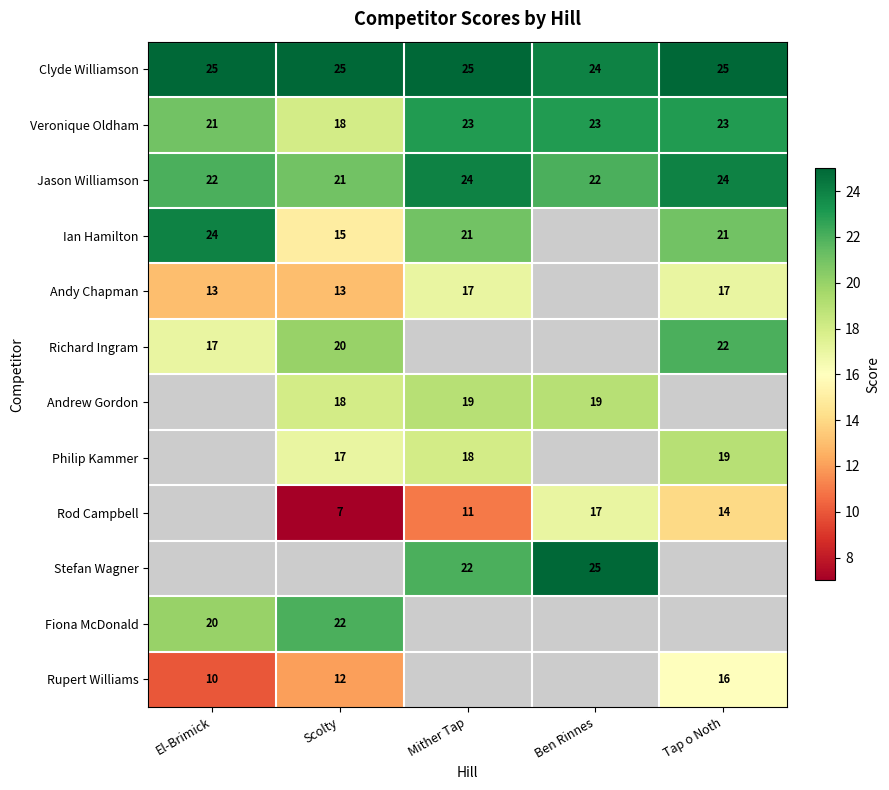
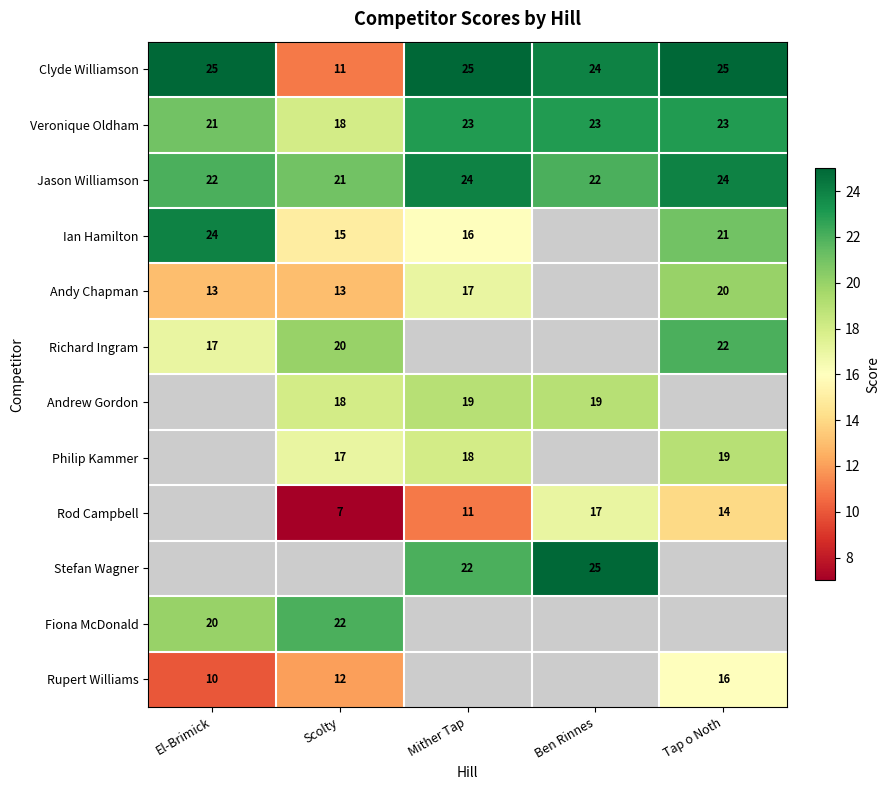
  {
    "Clyde Williamson": {
      "El-Brimick": 25,
-     "Scolty": 25,
+     "Scolty": 11,
      "Mither Tap": 25,
      "Ben Rinnes": 24,
      "Tap o Noth": 25
    },
    "Veronique Oldham": {
      "El-Brimick": 21,
      "Scolty": 18,
      "Mither Tap": 23,
      "Ben Rinnes": 23,
      "Tap o Noth": 23
    },
    "Jason Williamson": {
      "El-Brimick": 22,
      "Scolty": 21,
      "Mither Tap": 24,
      "Ben Rinnes": 22,
      "Tap o Noth": 24
    },
    "Ian Hamilton": {
      "El-Brimick": 24,
      "Scolty": 15,
-     "Mither Tap": 21,
+     "Mither Tap": 16,
      "Tap o Noth": 21
    },
    "Andy Chapman": {
      "El-Brimick": 13,
      "Scolty": 13,
      "Mither Tap": 17,
-     "Tap o Noth": 17
+     "Tap o Noth": 20
    },
    "Richard Ingram": {
      "El-Brimick": 17,
      "Scolty": 20,
      "Tap o Noth": 22
    },
    "Andrew Gordon": {
      "Scolty": 18,
      "Mither Tap": 19,
      "Ben Rinnes": 19
    },
    "Philip Kammer": {
      "Scolty": 17,
      "Mither Tap": 18,
      "Tap o Noth": 19
    },
    "Rod Campbell": {
      "Scolty": 7,
      "Mither Tap": 11,
      "Ben Rinnes": 17,
      "Tap o Noth": 14
    },
    "Stefan Wagner": {
      "Mither Tap": 22,
      "Ben Rinnes": 25
    },
    "Fiona McDonald": {
      "El-Brimick": 20,
      "Scolty": 22
    },
    "Rupert Williams": {
      "El-Brimick": 10,
      "Scolty": 12,
      "Tap o Noth": 16
    }
  }
